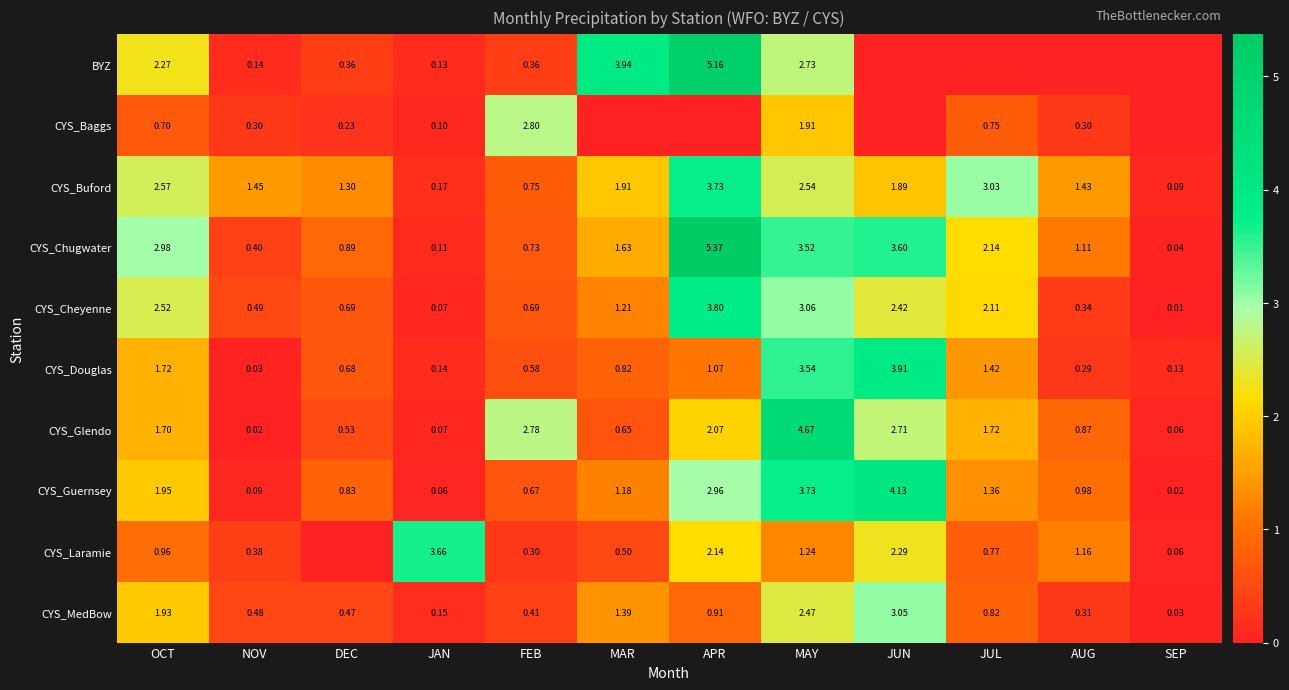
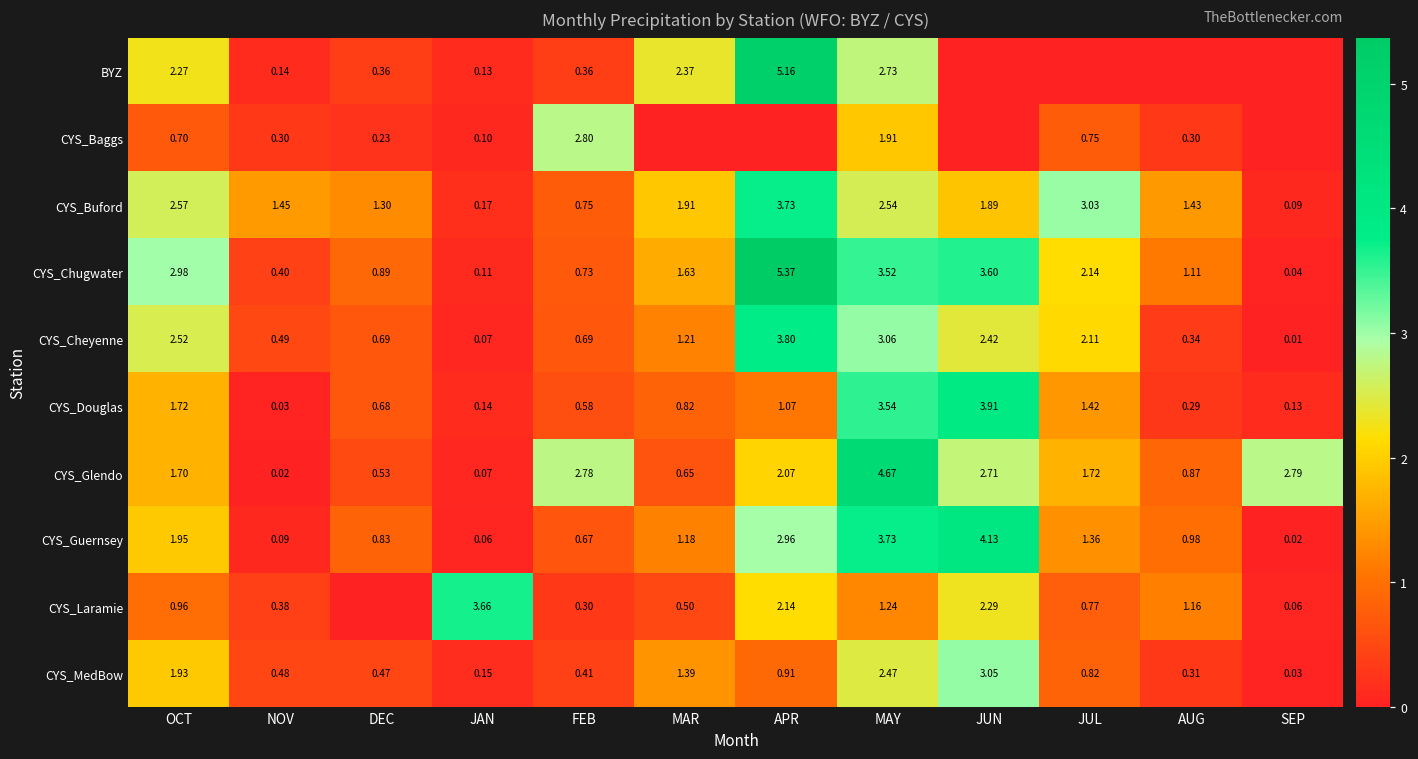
  {
    "BYZ": {
      "OCT": 2.27,
      "NOV": 0.14,
      "DEC": 0.36,
      "JAN": 0.13,
      "FEB": 0.36,
-     "MAR": 3.94,
+     "MAR": 2.37,
      "APR": 5.16,
      "MAY": 2.73
    },
    "CYS_Baggs": {
      "OCT": 0.70,
      "NOV": 0.30,
      "DEC": 0.23,
      "JAN": 0.10,
      "FEB": 2.80,
      "MAY": 1.91,
      "JUL": 0.75,
      "AUG": 0.30
    },
    "CYS_Buford": {
      "OCT": 2.57,
      "NOV": 1.45,
      "DEC": 1.30,
      "JAN": 0.17,
      "FEB": 0.75,
      "MAR": 1.91,
      "APR": 3.73,
      "MAY": 2.54,
      "JUN": 1.89,
      "JUL": 3.03,
      "AUG": 1.43,
      "SEP": 0.09
    },
    "CYS_Chugwater": {
      "OCT": 2.98,
      "NOV": 0.40,
      "DEC": 0.89,
      "JAN": 0.11,
      "FEB": 0.73,
      "MAR": 1.63,
      "APR": 5.37,
      "MAY": 3.52,
      "JUN": 3.60,
      "JUL": 2.14,
      "AUG": 1.11,
      "SEP": 0.04
    },
    "CYS_Cheyenne": {
      "OCT": 2.52,
      "NOV": 0.49,
      "DEC": 0.69,
      "JAN": 0.07,
      "FEB": 0.69,
      "MAR": 1.21,
      "APR": 3.80,
      "MAY": 3.06,
      "JUN": 2.42,
      "JUL": 2.11,
      "AUG": 0.34,
      "SEP": 0.01
    },
    "CYS_Douglas": {
      "OCT": 1.72,
      "NOV": 0.03,
      "DEC": 0.68,
      "JAN": 0.14,
      "FEB": 0.58,
      "MAR": 0.82,
      "APR": 1.07,
      "MAY": 3.54,
      "JUN": 3.91,
      "JUL": 1.42,
      "AUG": 0.29,
      "SEP": 0.13
    },
    "CYS_Glendo": {
      "OCT": 1.70,
      "NOV": 0.02,
      "DEC": 0.53,
      "JAN": 0.07,
      "FEB": 2.78,
      "MAR": 0.65,
      "APR": 2.07,
      "MAY": 4.67,
      "JUN": 2.71,
      "JUL": 1.72,
      "AUG": 0.87,
-     "SEP": 0.06
+     "SEP": 2.79
    },
    "CYS_Guernsey": {
      "OCT": 1.95,
      "NOV": 0.09,
      "DEC": 0.83,
      "JAN": 0.06,
      "FEB": 0.67,
      "MAR": 1.18,
      "APR": 2.96,
      "MAY": 3.73,
      "JUN": 4.13,
      "JUL": 1.36,
      "AUG": 0.98,
      "SEP": 0.02
    },
    "CYS_Laramie": {
      "OCT": 0.96,
      "NOV": 0.38,
      "JAN": 3.66,
      "FEB": 0.30,
      "MAR": 0.50,
      "APR": 2.14,
      "MAY": 1.24,
      "JUN": 2.29,
      "JUL": 0.77,
      "AUG": 1.16,
      "SEP": 0.06
    },
    "CYS_MedBow": {
      "OCT": 1.93,
      "NOV": 0.48,
      "DEC": 0.47,
      "JAN": 0.15,
      "FEB": 0.41,
      "MAR": 1.39,
      "APR": 0.91,
      "MAY": 2.47,
      "JUN": 3.05,
      "JUL": 0.82,
      "AUG": 0.31,
      "SEP": 0.03
    }
  }
